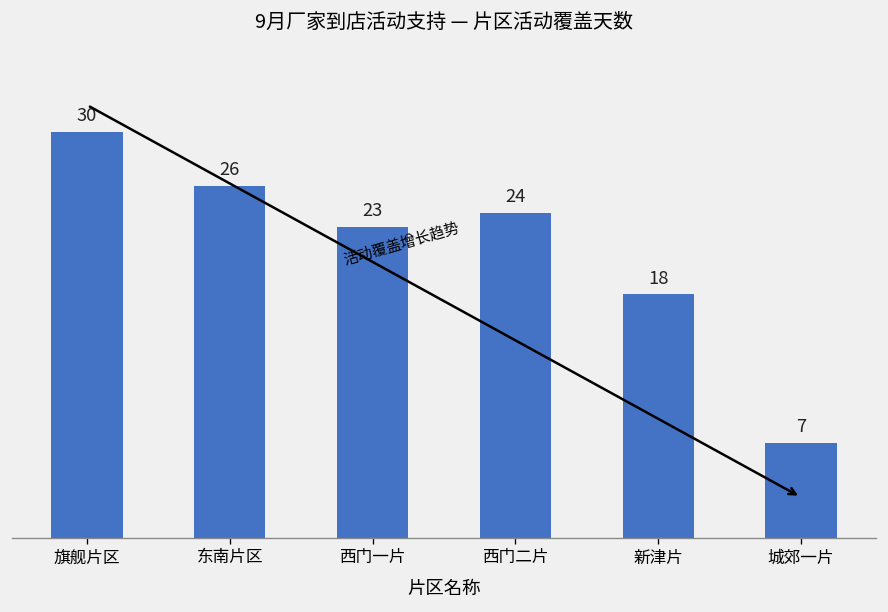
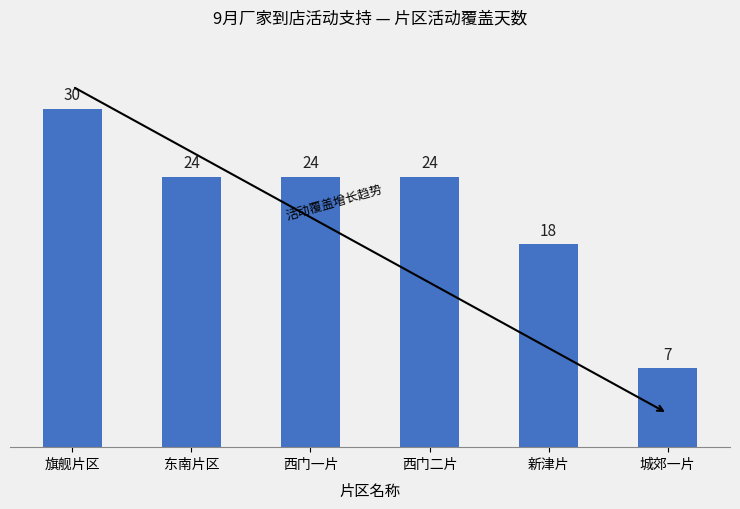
  {
    "旗舰片区": 30,
-   "东南片区": 26,
-   "西门一片": 23,
+   "东南片区": 24,
+   "西门一片": 24,
    "西门二片": 24,
    "新津片": 18,
    "城郊一片": 7
  }
